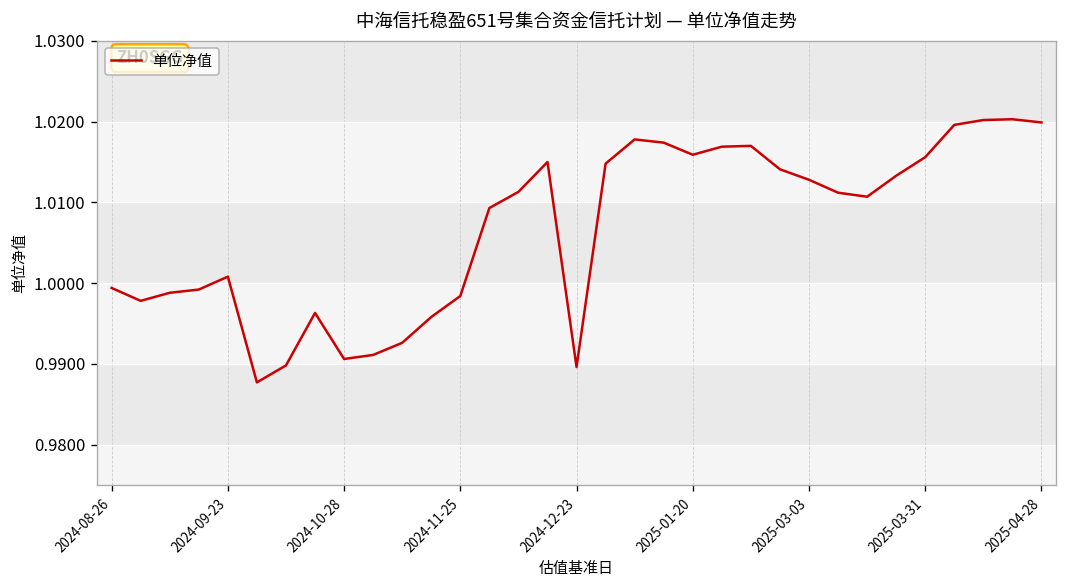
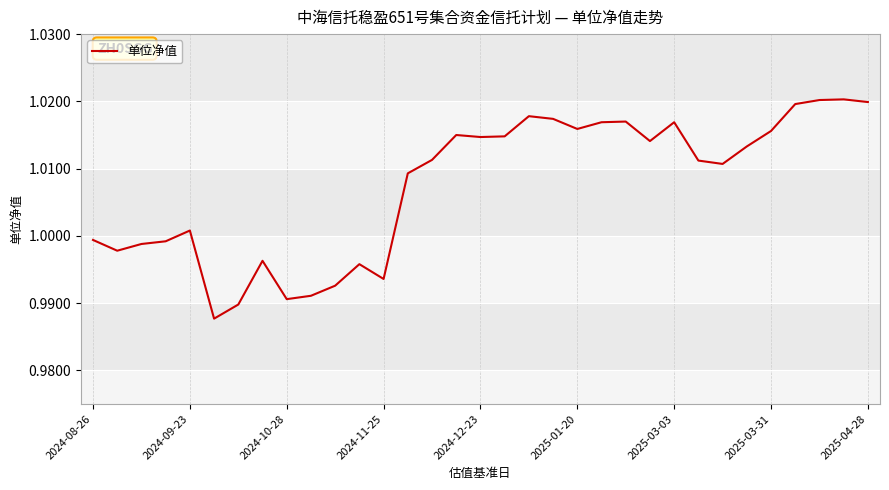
  {
    "2024-08-26": 0.999,
    "2024-09-23": 1.001,
    "2024-10-28": 0.991,
-   "2024-11-25": 0.998,
-   "2024-12-23": 0.990,
+   "2024-11-25": 0.994,
+   "2024-12-23": 1.015,
    "2025-01-20": 1.016,
-   "2025-03-03": 1.013,
+   "2025-03-03": 1.017,
    "2025-03-31": 1.016,
    "2025-04-28": 1.020
  }
